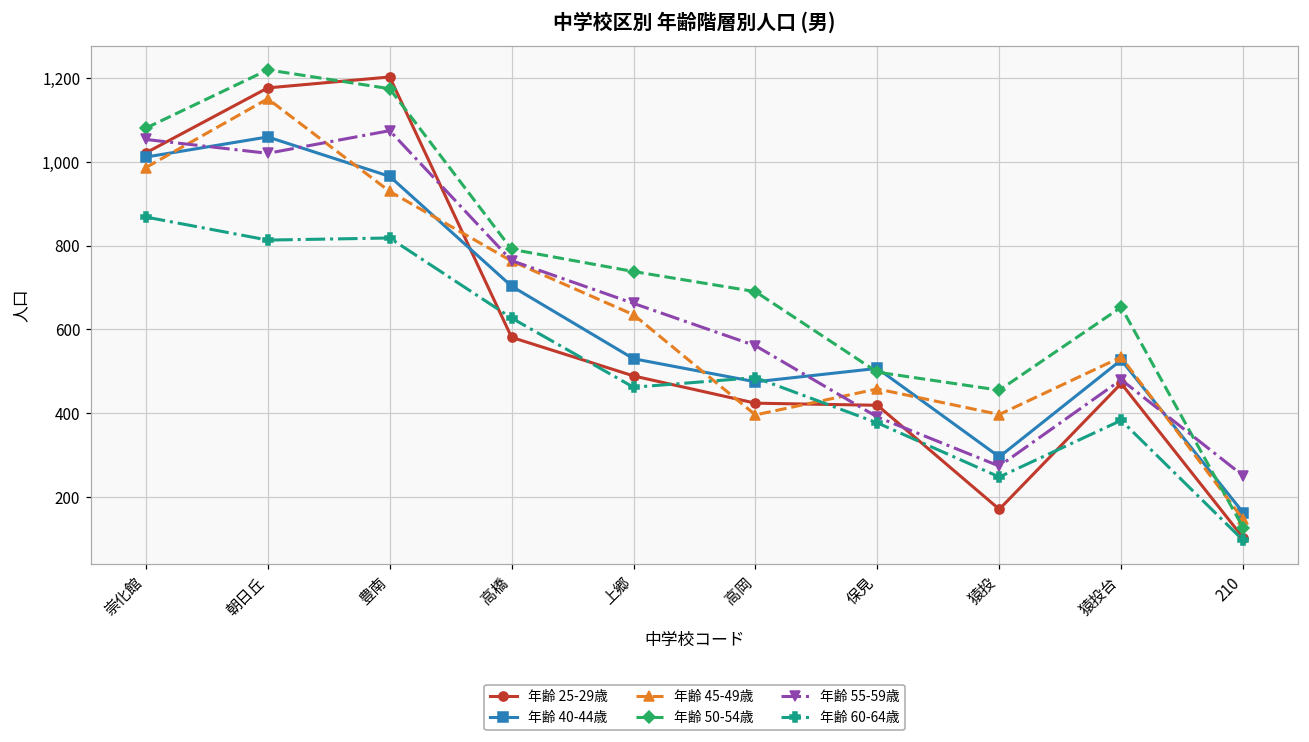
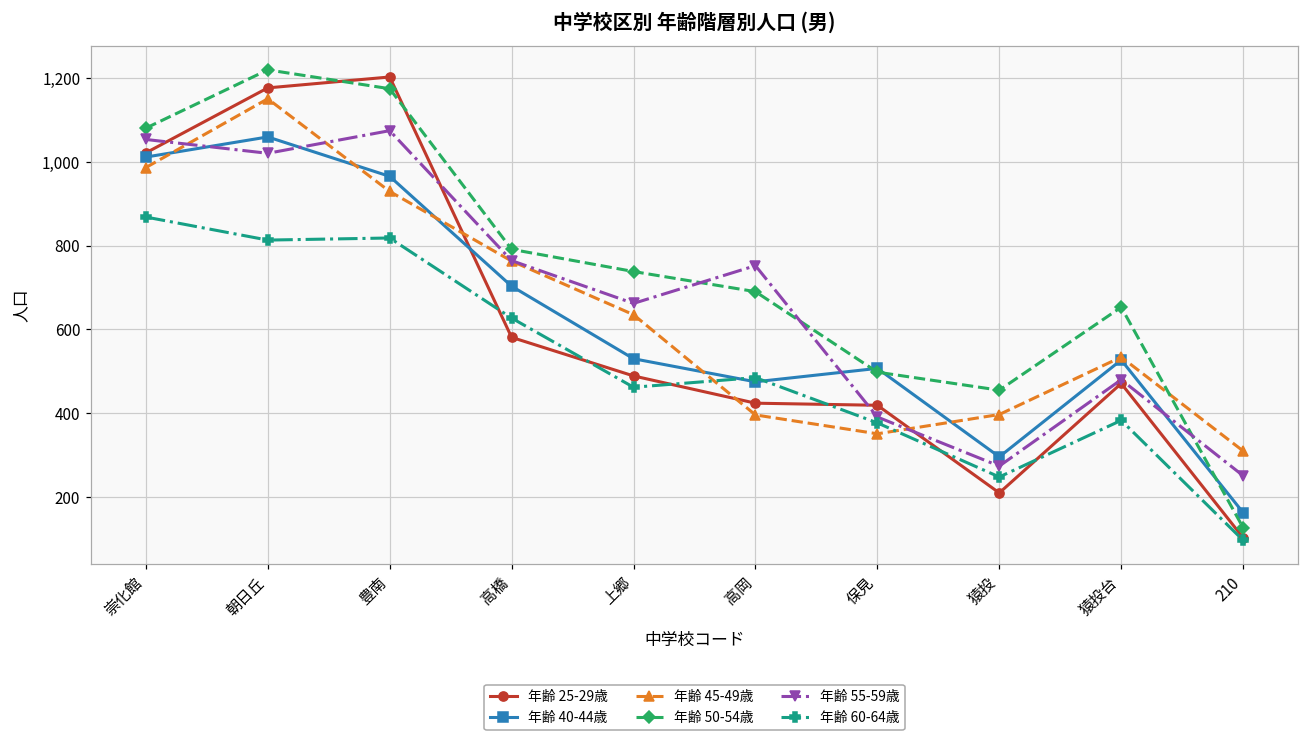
  {
    "年齢 25-29歳": {
      "崇化館": "1,020",
      "朝日丘": "1,180",
      "豊南": "1,200",
      "高橋": "580",
      "上郷": "490",
      "高岡": "420",
      "保見": "420",
-     "猿投": "170",
+     "猿投": "210",
      "猿投台": "470"
    },
    "年齢 40-44歳": {
      "崇化館": "1,010",
      "朝日丘": "1,060",
      "豊南": "970",
      "高橋": "700",
      "上郷": "530",
      "高岡": "480",
      "保見": "510",
      "猿投": "300",
      "猿投台": "530",
      "210": "160"
    },
    "年齢 45-49歳": {
      "崇化館": "990",
      "朝日丘": "1,150",
      "豊南": "930",
      "上郷": "640",
      "高岡": "400",
-     "保見": "460",
+     "保見": "350",
      "猿投": "400",
      "猿投台": "530",
-     "210": "150"
+     "210": "310"
    },
    "年齢 55-59歳": {
      "崇化館": "1,050",
      "朝日丘": "1,020",
      "豊南": "1,070",
      "上郷": "660",
-     "高岡": "560",
+     "高岡": "750",
      "保見": "390",
      "猿投": "270",
      "猿投台": "480",
      "210": "250"
    }
  }
